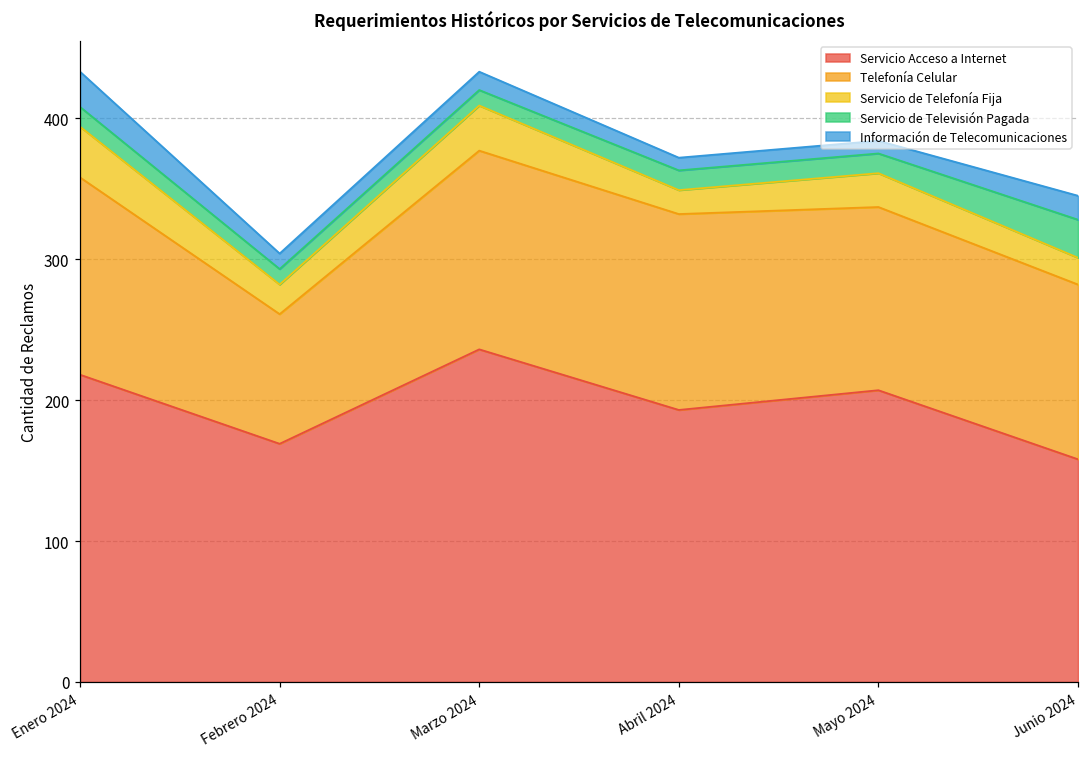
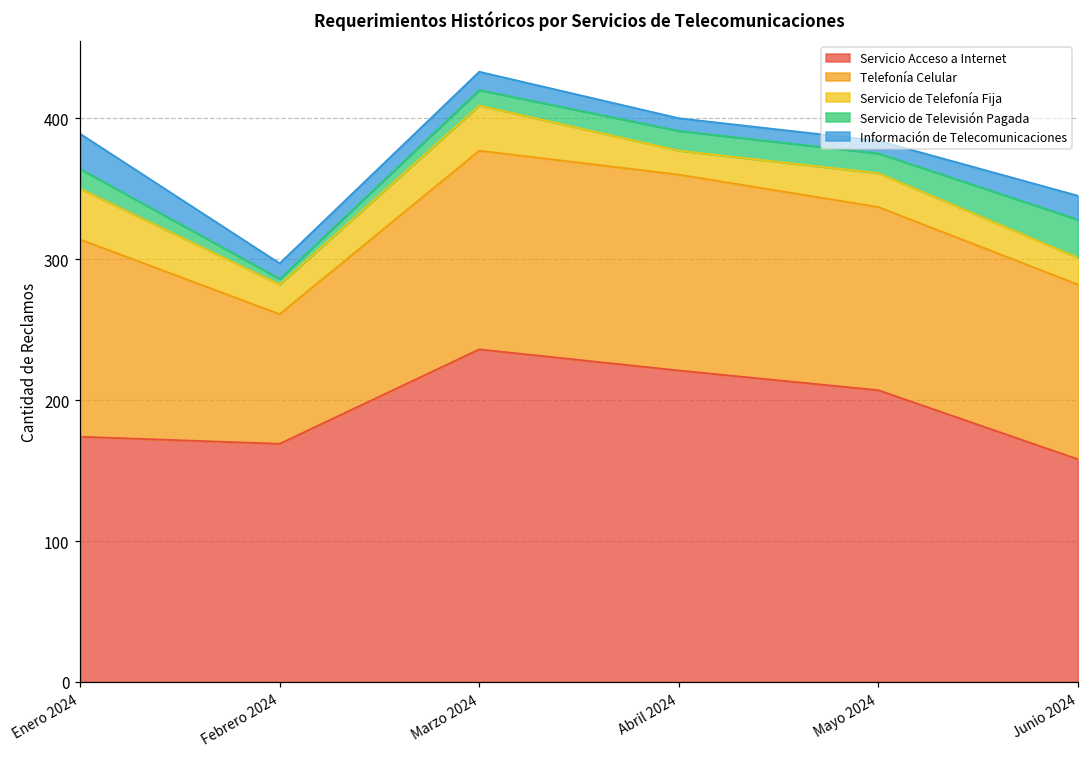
  {
    "Servicio Acceso a Internet": {
-     "Enero 2024": 218,
+     "Enero 2024": 174,
      "Febrero 2024": 169,
      "Marzo 2024": 236,
-     "Abril 2024": 193,
+     "Abril 2024": 221,
      "Mayo 2024": 207,
      "Junio 2024": 158
    },
    "Servicio de Televisión Pagada": {
      "Enero 2024": 14,
-     "Febrero 2024": 11,
+     "Febrero 2024": 4,
      "Marzo 2024": 11,
      "Abril 2024": 14,
      "Mayo 2024": 14,
      "Junio 2024": 27
    },
    "Información de Telecomunicaciones": {
      "Enero 2024": 25,
      "Febrero 2024": 11,
      "Marzo 2024": 13,
      "Abril 2024": 9,
      "Mayo 2024": 9,
      "Junio 2024": 17
    }
  }
